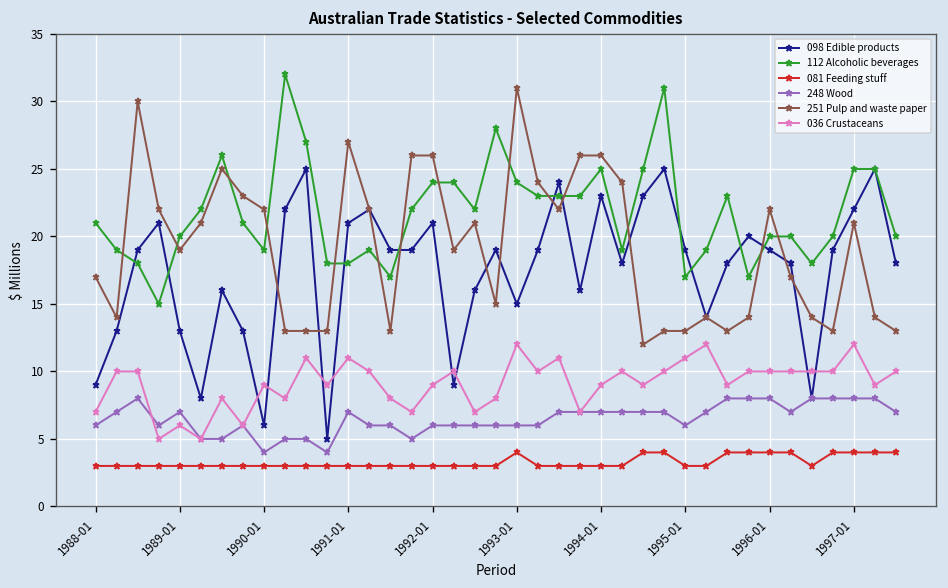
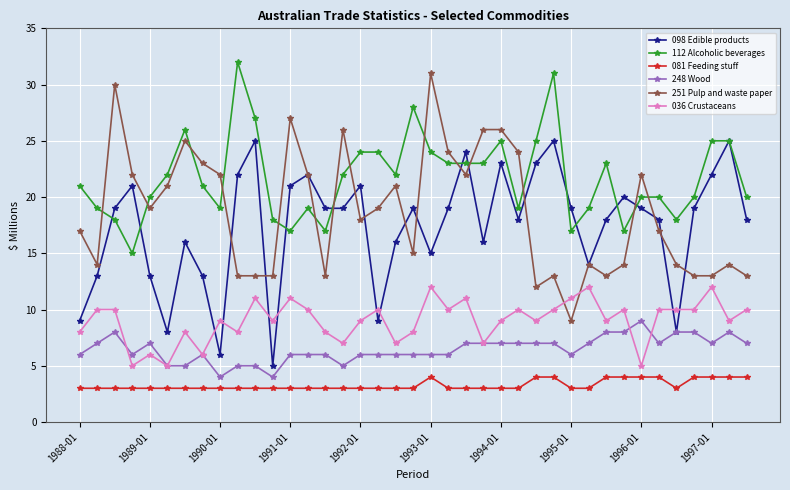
  {
    "098 Edible products": {
      "1988-01": 9,
      "1989-01": 13,
      "1990-01": 6,
      "1991-01": 21,
      "1992-01": 21,
      "1993-01": 15,
      "1994-01": 23,
      "1995-01": 19,
      "1996-01": 19,
      "1997-01": 22
    },
    "112 Alcoholic beverages": {
      "1988-01": 21,
      "1989-01": 20,
      "1990-01": 19,
-     "1991-01": 18,
+     "1991-01": 17,
      "1992-01": 24,
      "1993-01": 24,
      "1994-01": 25,
      "1995-01": 17,
      "1996-01": 20,
      "1997-01": 25
    },
    "081 Feeding stuff": {
      "1988-01": 3,
      "1989-01": 3,
      "1990-01": 3,
      "1991-01": 3,
      "1992-01": 3,
      "1993-01": 4,
      "1994-01": 3,
      "1995-01": 3,
      "1996-01": 4,
      "1997-01": 4
    },
    "248 Wood": {
      "1988-01": 6,
      "1989-01": 7,
      "1990-01": 4,
-     "1991-01": 7,
+     "1991-01": 6,
      "1992-01": 6,
      "1993-01": 6,
      "1994-01": 7,
      "1995-01": 6,
-     "1996-01": 8,
-     "1997-01": 8
+     "1996-01": 9,
+     "1997-01": 7
    },
    "251 Pulp and waste paper": {
      "1988-01": 17,
      "1989-01": 19,
      "1990-01": 22,
      "1991-01": 27,
-     "1992-01": 26,
+     "1992-01": 18,
      "1993-01": 31,
      "1994-01": 26,
-     "1995-01": 13,
+     "1995-01": 9,
      "1996-01": 22,
-     "1997-01": 21
+     "1997-01": 13
    },
    "036 Crustaceans": {
-     "1988-01": 7,
+     "1988-01": 8,
      "1989-01": 6,
      "1990-01": 9,
      "1991-01": 11,
      "1992-01": 9,
      "1993-01": 12,
      "1994-01": 9,
      "1995-01": 11,
-     "1996-01": 10,
+     "1996-01": 5,
      "1997-01": 12
    }
  }
